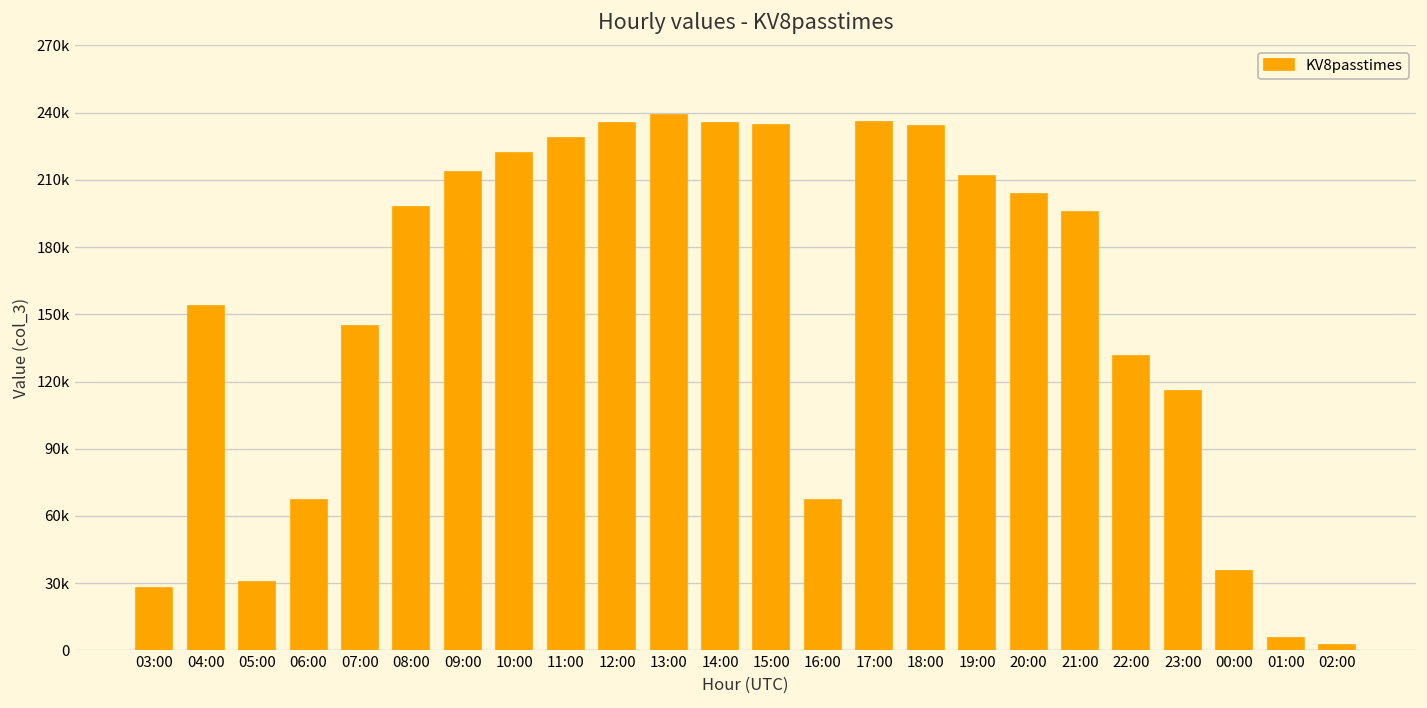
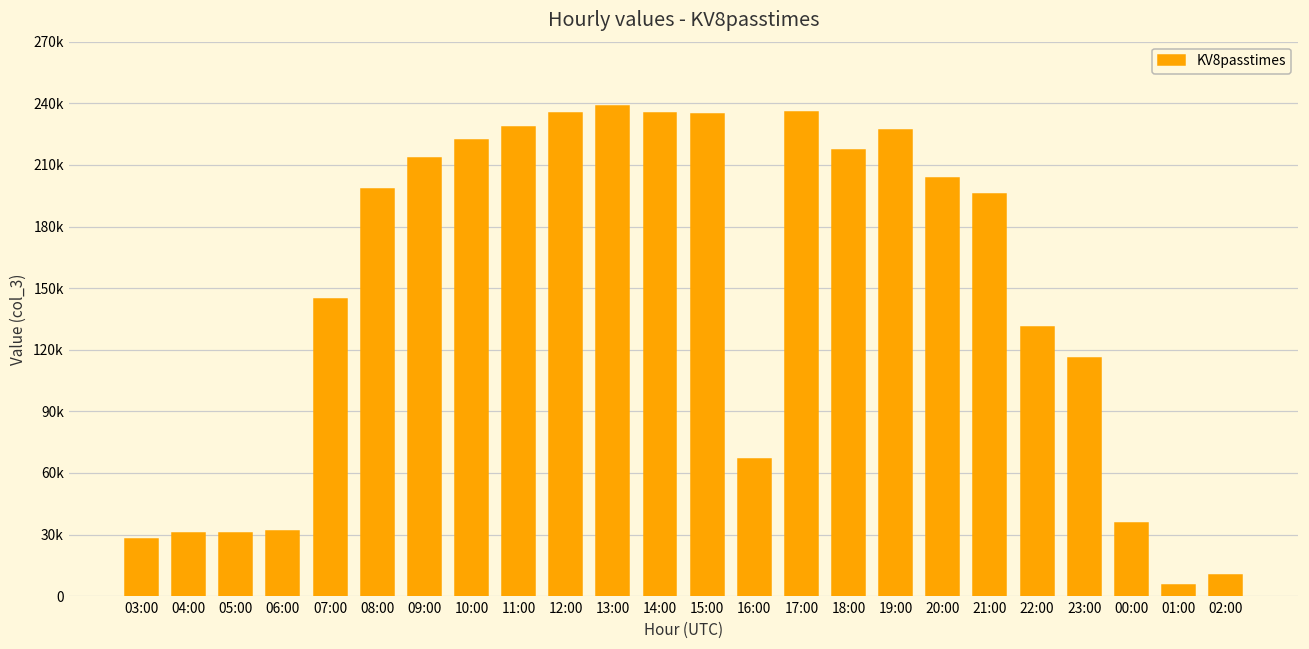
  {
    "03:00": 28000,
-   "04:00": 154000,
+   "04:00": 31000,
    "05:00": 31000,
-   "06:00": 67000,
+   "06:00": 32000,
    "07:00": 145000,
    "08:00": 198000,
    "09:00": 213000,
    "10:00": 222000,
    "11:00": 229000,
    "12:00": 235000,
    "13:00": 239000,
    "14:00": 235000,
    "15:00": 235000,
    "16:00": 67000,
    "17:00": 236000,
-   "18:00": 234000,
-   "19:00": 212000,
+   "18:00": 217000,
+   "19:00": 227000,
    "20:00": 204000,
    "21:00": 196000,
    "22:00": 131000,
    "23:00": 116000,
    "00:00": 35000,
    "01:00": 5000,
-   "02:00": 2000
+   "02:00": 10000
  }
